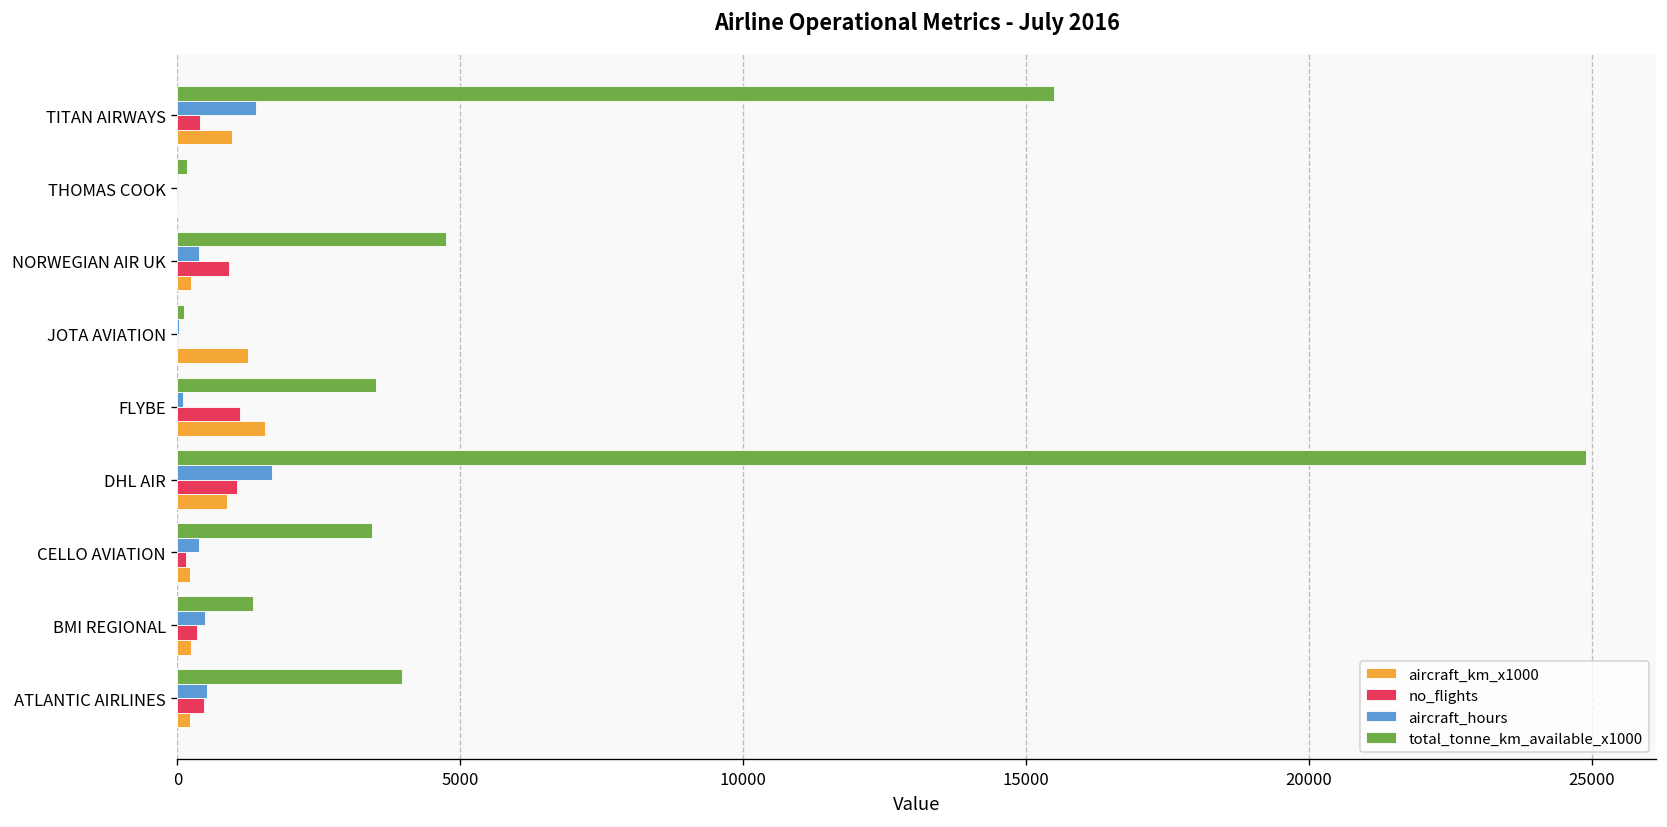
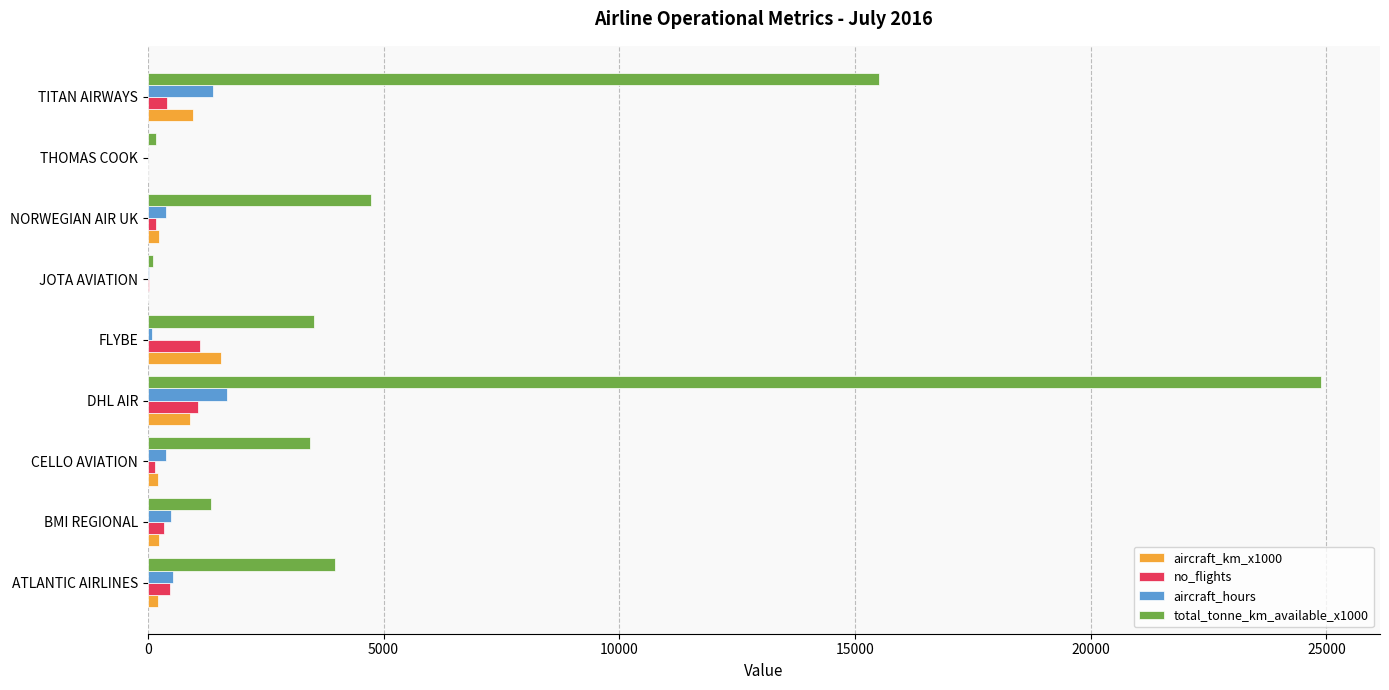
  {
    "aircraft_km_x1000": {
      "TITAN AIRWAYS": 1000,
      "NORWEGIAN AIR UK": 200,
-     "JOTA AVIATION": 1200,
+     "JOTA AVIATION": 0,
      "FLYBE": 1600,
      "DHL AIR": 900,
      "CELLO AVIATION": 200,
      "BMI REGIONAL": 200,
      "ATLANTIC AIRLINES": 200
    },
    "no_flights": {
      "TITAN AIRWAYS": 400,
-     "NORWEGIAN AIR UK": 900,
+     "NORWEGIAN AIR UK": 200,
      "FLYBE": 1100,
      "DHL AIR": 1100,
      "CELLO AVIATION": 200,
      "BMI REGIONAL": 300,
      "ATLANTIC AIRLINES": 500
    },
    "aircraft_hours": {
      "TITAN AIRWAYS": 1400,
      "NORWEGIAN AIR UK": 400,
      "FLYBE": 100,
      "DHL AIR": 1700,
      "CELLO AVIATION": 400,
      "BMI REGIONAL": 500,
      "ATLANTIC AIRLINES": 500
    },
    "total_tonne_km_available_x1000": {
      "TITAN AIRWAYS": 15500,
      "THOMAS COOK": 200,
      "NORWEGIAN AIR UK": 4700,
      "JOTA AVIATION": 100,
      "FLYBE": 3500,
      "DHL AIR": 24900,
      "CELLO AVIATION": 3400,
      "BMI REGIONAL": 1300,
      "ATLANTIC AIRLINES": 4000
    }
  }
